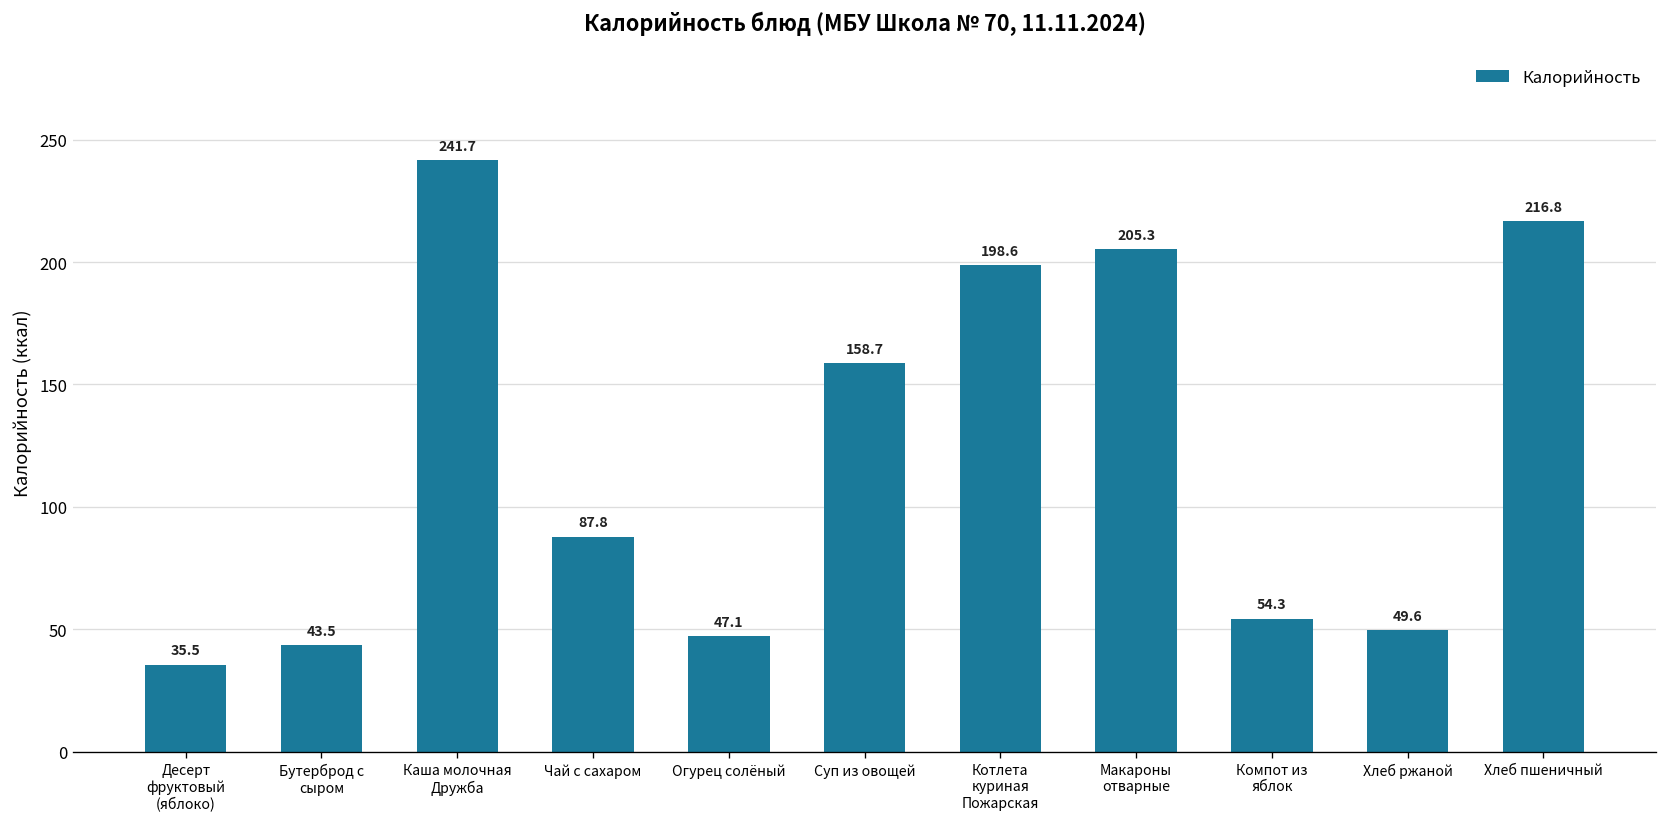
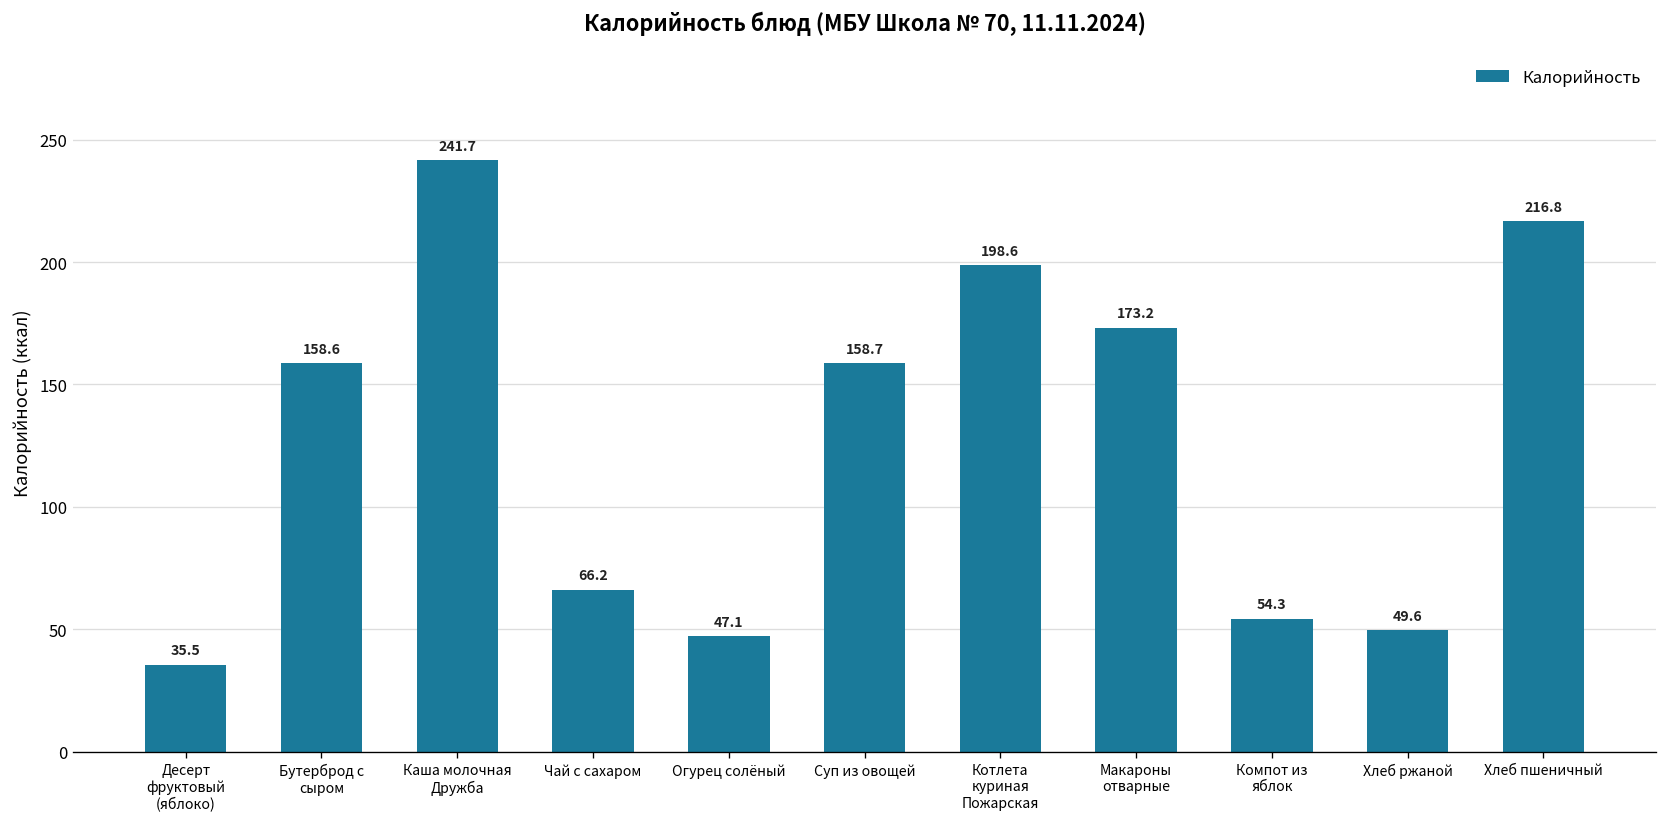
  {
    "Десерт фруктовый (яблоко)": 35.5,
-   "Бутерброд с сыром": 43.5,
+   "Бутерброд с сыром": 158.6,
    "Каша молочная Дружба": 241.7,
-   "Чай с сахаром": 87.8,
+   "Чай с сахаром": 66.2,
    "Огурец солёный": 47.1,
    "Суп из овощей": 158.7,
    "Котлета куриная Пожарская": 198.6,
-   "Макароны отварные": 205.3,
+   "Макароны отварные": 173.2,
    "Компот из яблок": 54.3,
    "Хлеб ржаной": 49.6,
    "Хлеб пшеничный": 216.8
  }
